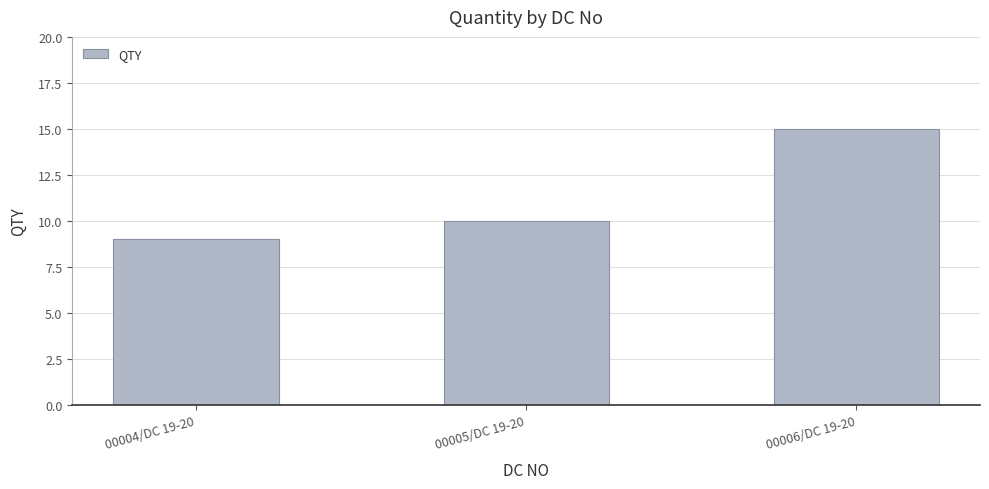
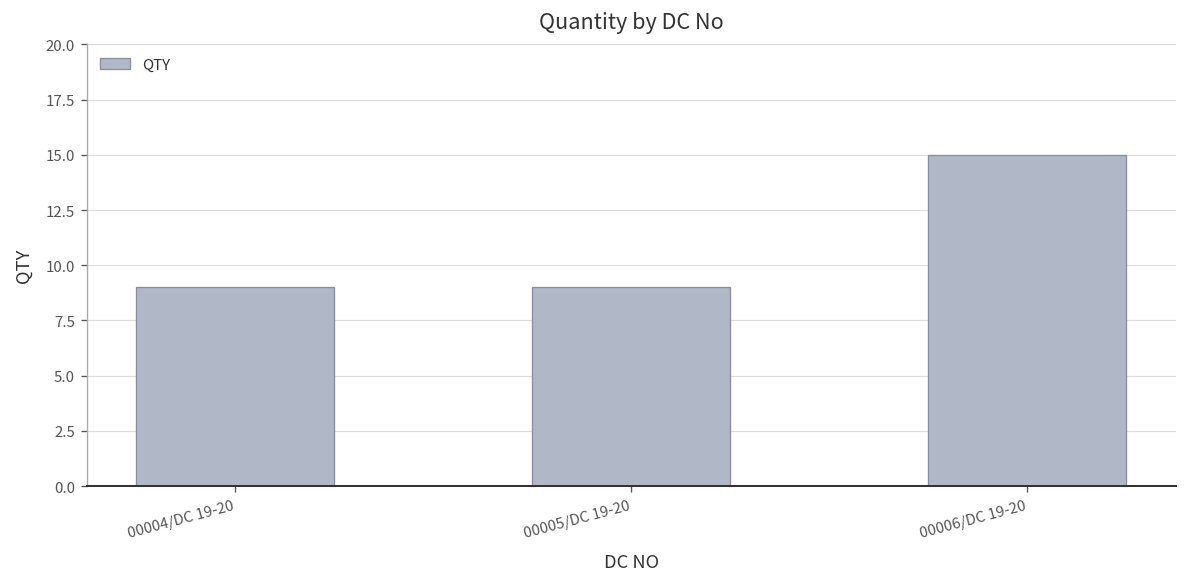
  {
    "00004/DC 19-20": 9,
-   "00005/DC 19-20": 10,
+   "00005/DC 19-20": 9,
    "00006/DC 19-20": 15
  }
